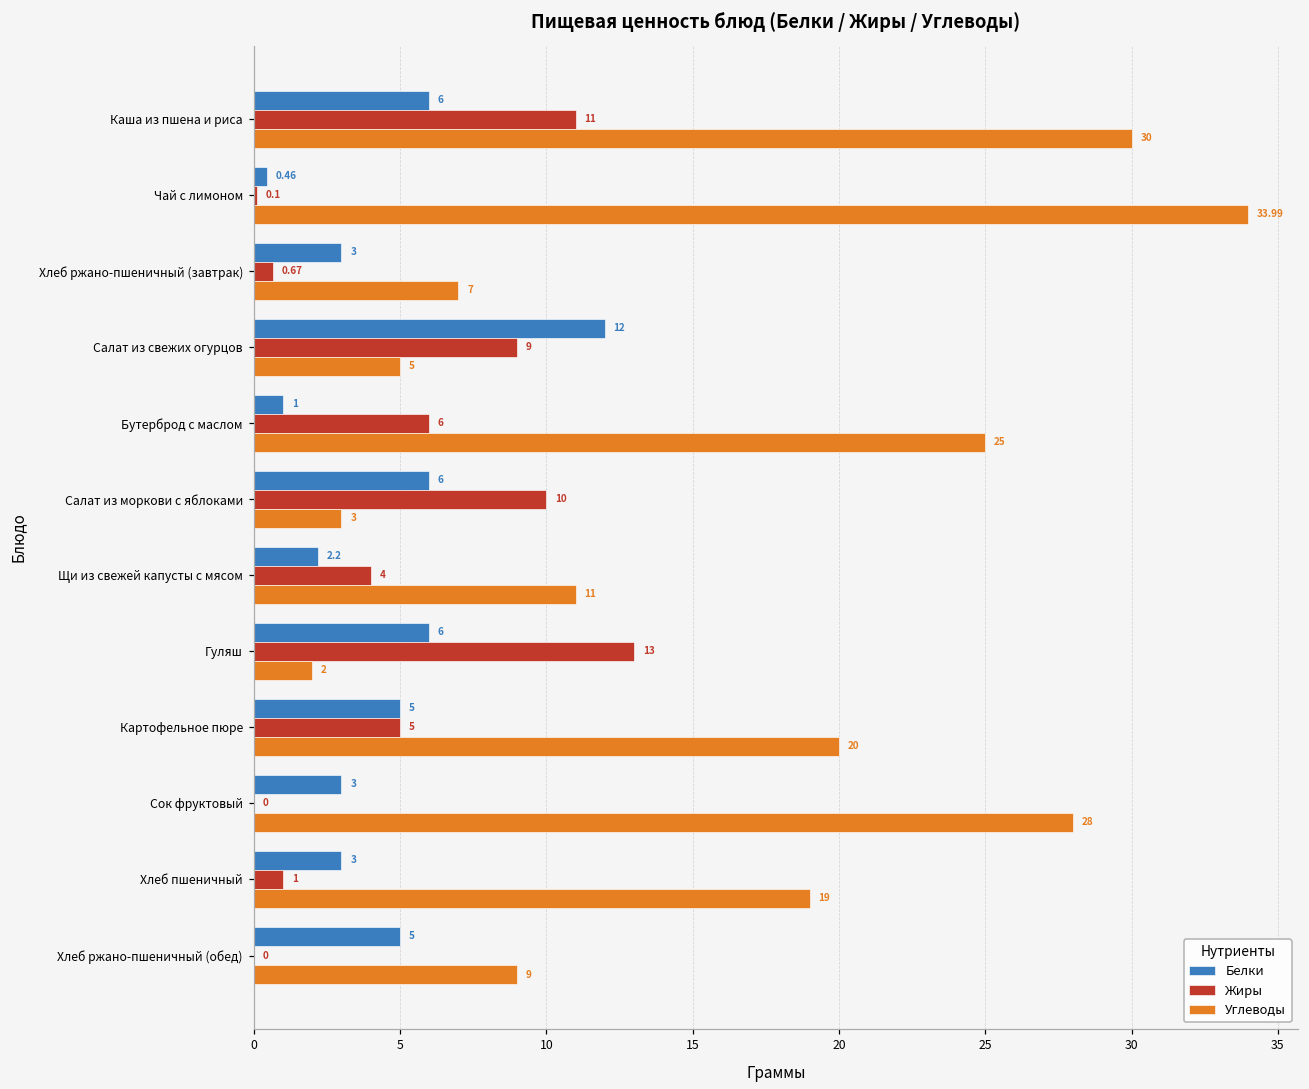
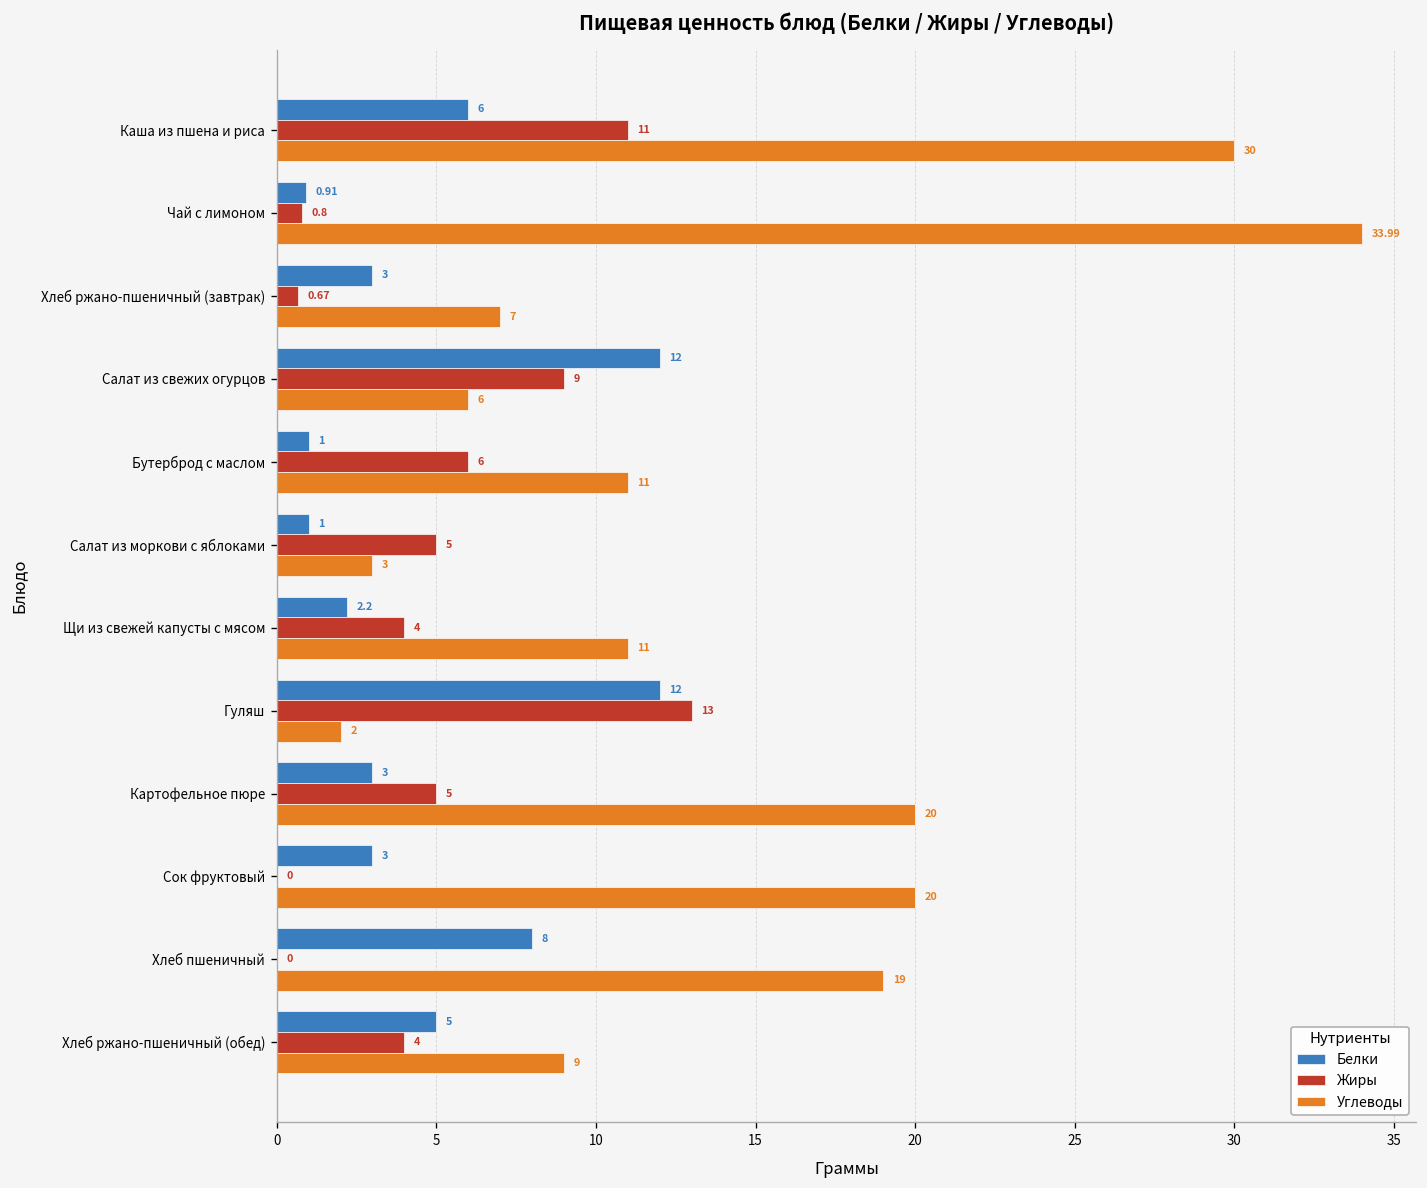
  {
    "Белки": {
      "Каша из пшена и риса": 6,
-     "Чай с лимоном": 0.46,
+     "Чай с лимоном": 0.91,
      "Хлеб ржано-пшеничный (завтрак)": 3,
      "Салат из свежих огурцов": 12,
      "Бутерброд с маслом": 1,
-     "Салат из моркови с яблоками": 6,
+     "Салат из моркови с яблоками": 1,
      "Щи из свежей капусты с мясом": 2.2,
-     "Гуляш": 6,
-     "Картофельное пюре": 5,
+     "Гуляш": 12,
+     "Картофельное пюре": 3,
      "Сок фруктовый": 3,
-     "Хлеб пшеничный": 3,
+     "Хлеб пшеничный": 8,
      "Хлеб ржано-пшеничный (обед)": 5
    },
    "Жиры": {
      "Каша из пшена и риса": 11,
-     "Чай с лимоном": 0.1,
+     "Чай с лимоном": 0.8,
      "Хлеб ржано-пшеничный (завтрак)": 0.67,
      "Салат из свежих огурцов": 9,
      "Бутерброд с маслом": 6,
-     "Салат из моркови с яблоками": 10,
+     "Салат из моркови с яблоками": 5,
      "Щи из свежей капусты с мясом": 4,
      "Гуляш": 13,
      "Картофельное пюре": 5,
      "Сок фруктовый": 0,
-     "Хлеб пшеничный": 1,
-     "Хлеб ржано-пшеничный (обед)": 0
+     "Хлеб пшеничный": 0,
+     "Хлеб ржано-пшеничный (обед)": 4
    },
    "Углеводы": {
      "Каша из пшена и риса": 30,
      "Чай с лимоном": 33.99,
      "Хлеб ржано-пшеничный (завтрак)": 7,
-     "Салат из свежих огурцов": 5,
-     "Бутерброд с маслом": 25,
+     "Салат из свежих огурцов": 6,
+     "Бутерброд с маслом": 11,
      "Салат из моркови с яблоками": 3,
      "Щи из свежей капусты с мясом": 11,
      "Гуляш": 2,
      "Картофельное пюре": 20,
-     "Сок фруктовый": 28,
+     "Сок фруктовый": 20,
      "Хлеб пшеничный": 19,
      "Хлеб ржано-пшеничный (обед)": 9
    }
  }
